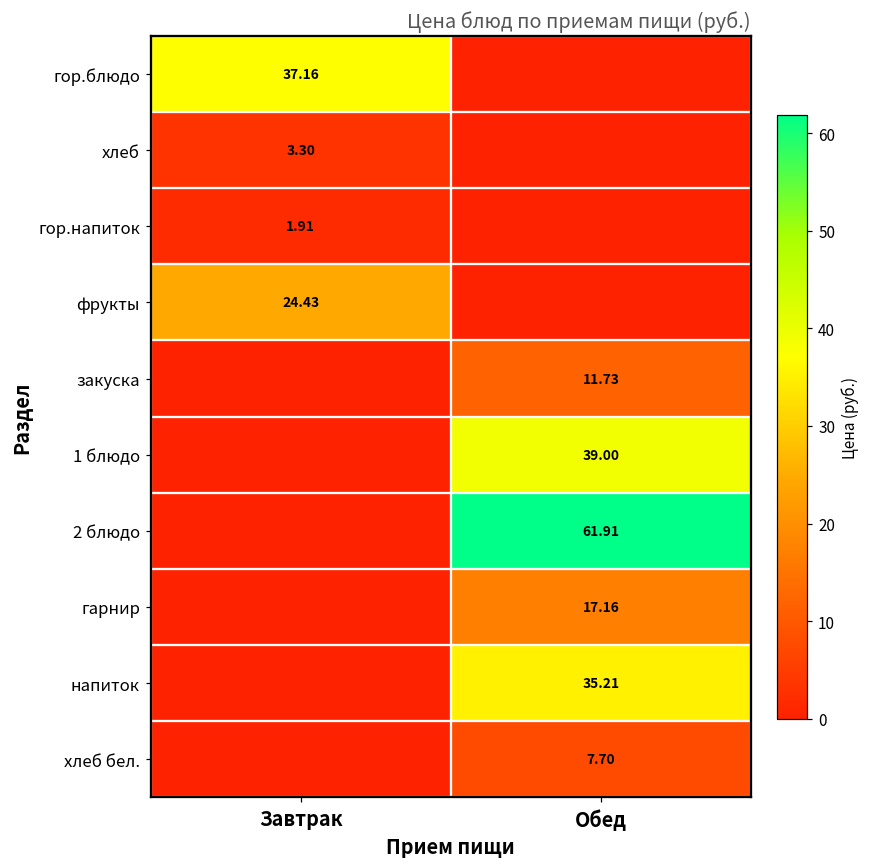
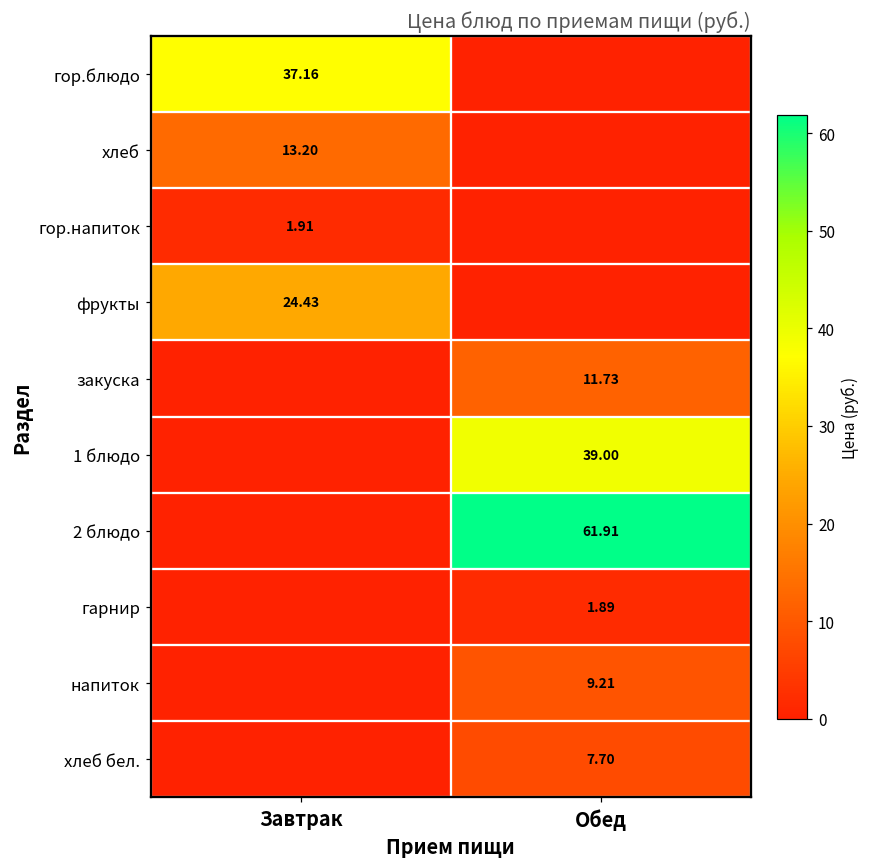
  {
    "гор.блюдо": {
      "Завтрак": 37.16
    },
    "хлеб": {
-     "Завтрак": 3.30
+     "Завтрак": 13.20
    },
    "гор.напиток": {
      "Завтрак": 1.91
    },
    "фрукты": {
      "Завтрак": 24.43
    },
    "закуска": {
      "Обед": 11.73
    },
    "1 блюдо": {
      "Обед": 39.00
    },
    "2 блюдо": {
      "Обед": 61.91
    },
    "гарнир": {
-     "Обед": 17.16
+     "Обед": 1.89
    },
    "напиток": {
-     "Обед": 35.21
+     "Обед": 9.21
    },
    "хлеб бел.": {
      "Обед": 7.70
    }
  }
